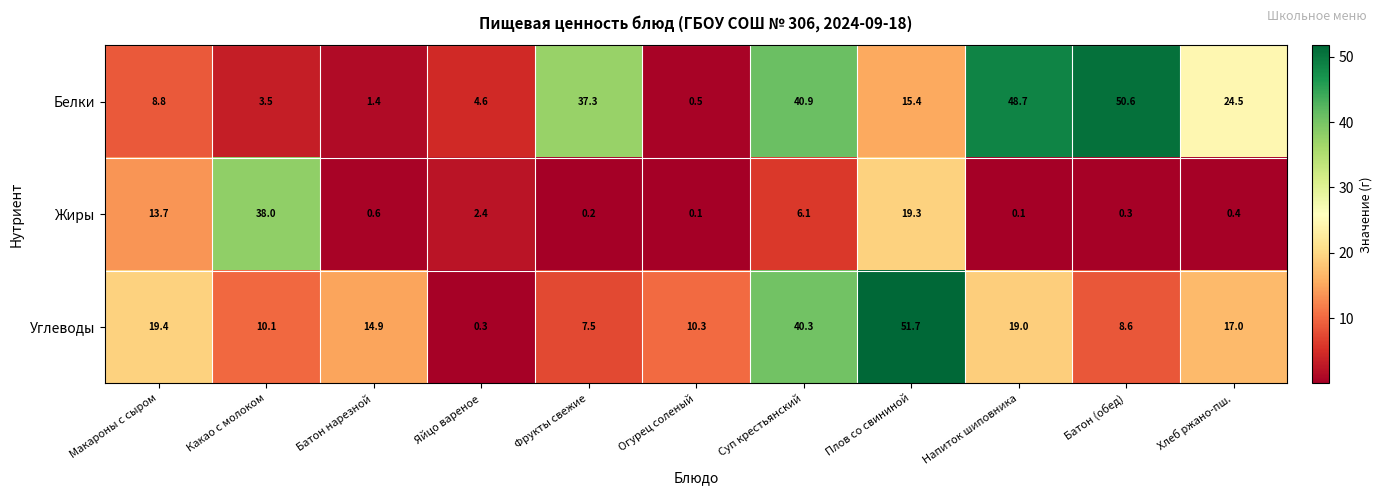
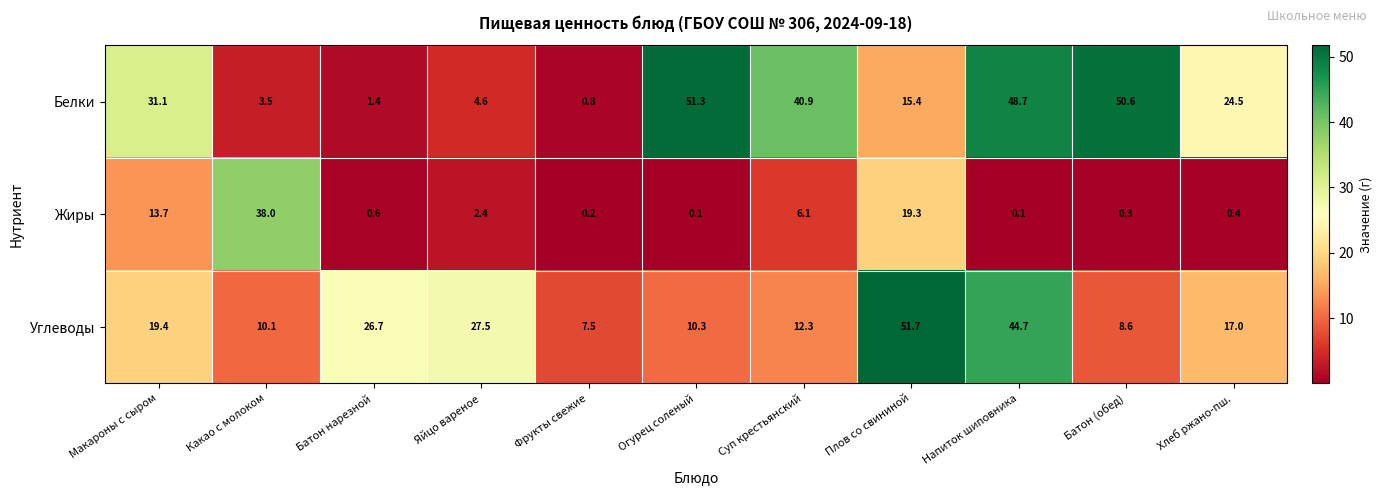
  {
    "Белки": {
-     "Макароны с сыром": 8.8,
+     "Макароны с сыром": 31.1,
      "Какао с молоком": 3.5,
      "Батон нарезной": 1.4,
      "Яйцо вареное": 4.6,
-     "Фрукты свежие": 37.3,
-     "Огурец соленый": 0.5,
+     "Фрукты свежие": 0.8,
+     "Огурец соленый": 51.3,
      "Суп крестьянский": 40.9,
      "Плов со свининой": 15.4,
      "Напиток шиповника": 48.7,
      "Батон (обед)": 50.6,
      "Хлеб ржано-пш.": 24.5
    },
    "Жиры": {
      "Макароны с сыром": 13.7,
      "Какао с молоком": 38.0,
      "Батон нарезной": 0.6,
      "Яйцо вареное": 2.4,
      "Фрукты свежие": 0.2,
      "Огурец соленый": 0.1,
      "Суп крестьянский": 6.1,
      "Плов со свининой": 19.3,
      "Напиток шиповника": 0.1,
      "Батон (обед)": 0.3,
      "Хлеб ржано-пш.": 0.4
    },
    "Углеводы": {
      "Макароны с сыром": 19.4,
      "Какао с молоком": 10.1,
-     "Батон нарезной": 14.9,
-     "Яйцо вареное": 0.3,
+     "Батон нарезной": 26.7,
+     "Яйцо вареное": 27.5,
      "Фрукты свежие": 7.5,
      "Огурец соленый": 10.3,
-     "Суп крестьянский": 40.3,
+     "Суп крестьянский": 12.3,
      "Плов со свининой": 51.7,
-     "Напиток шиповника": 19.0,
+     "Напиток шиповника": 44.7,
      "Батон (обед)": 8.6,
      "Хлеб ржано-пш.": 17.0
    }
  }
